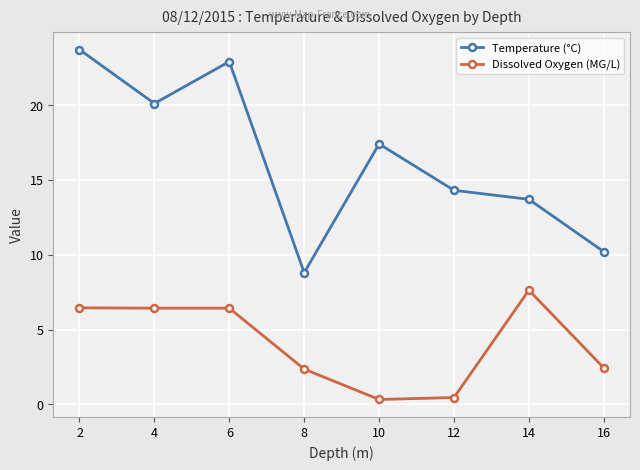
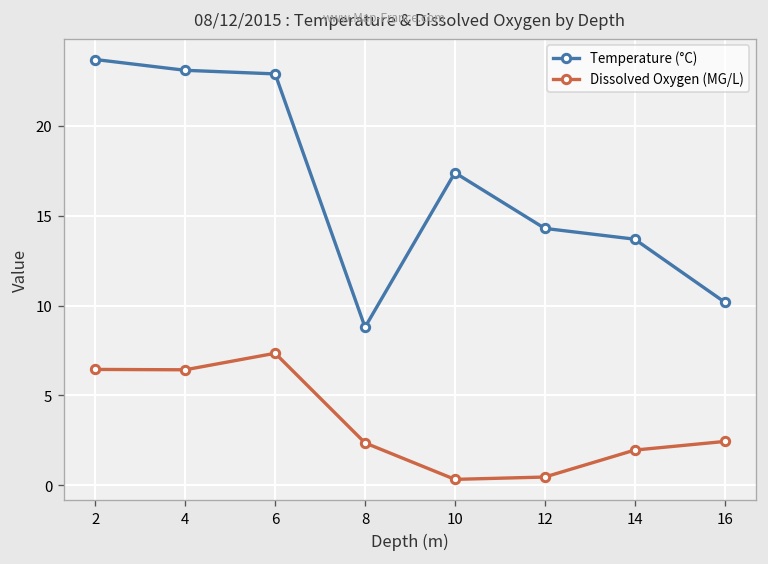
  {
    "Temperature (°C)": {
      "2": 23.7,
-     "4": 20.1,
+     "4": 23.1,
      "6": 22.9,
      "8": 8.8,
      "10": 17.4,
      "12": 14.3,
      "14": 13.7,
      "16": 10.2
    },
    "Dissolved Oxygen (MG/L)": {
      "2": 6.5,
      "4": 6.4,
-     "6": 6.4,
+     "6": 7.4,
      "8": 2.4,
      "10": 0.3,
      "12": 0.5,
-     "14": 7.6,
+     "14": 2.0,
      "16": 2.4
    }
  }
